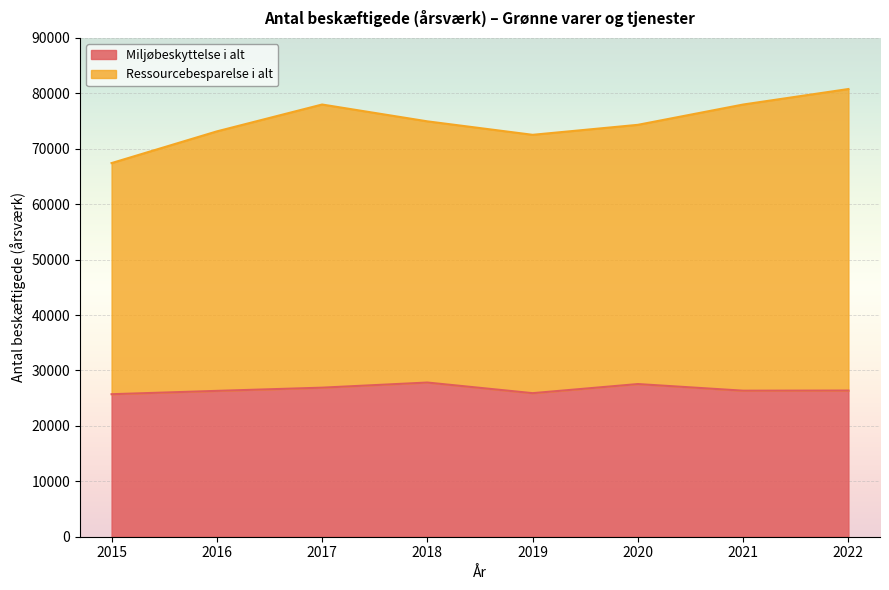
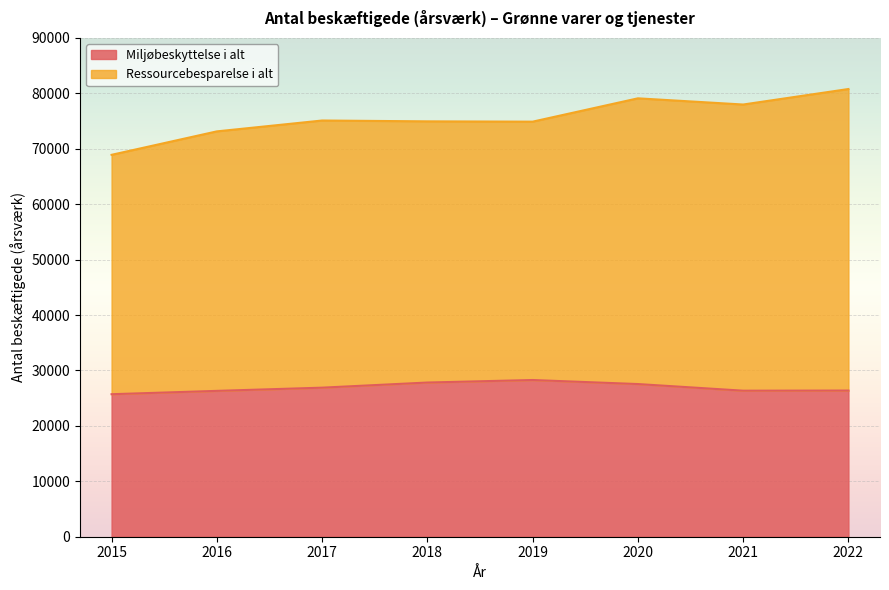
  {
    "Miljøbeskyttelse i alt": {
      "2015": 26000,
      "2016": 26000,
      "2017": 27000,
      "2018": 28000,
-     "2019": 26000,
+     "2019": 28000,
      "2020": 28000,
      "2021": 26000,
      "2022": 26000
    },
    "Ressourcebesparelse i alt": {
-     "2015": 42000,
+     "2015": 43000,
      "2016": 47000,
-     "2017": 51000,
+     "2017": 48000,
      "2018": 47000,
      "2019": 47000,
-     "2020": 47000,
+     "2020": 52000,
      "2021": 52000,
      "2022": 54000
    }
  }
